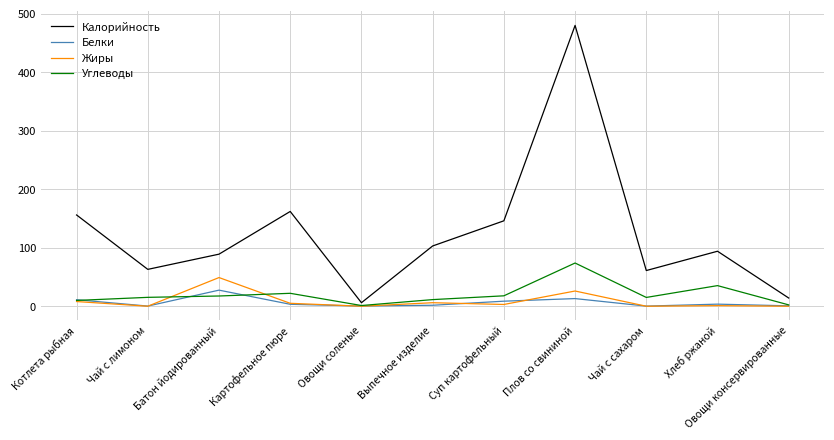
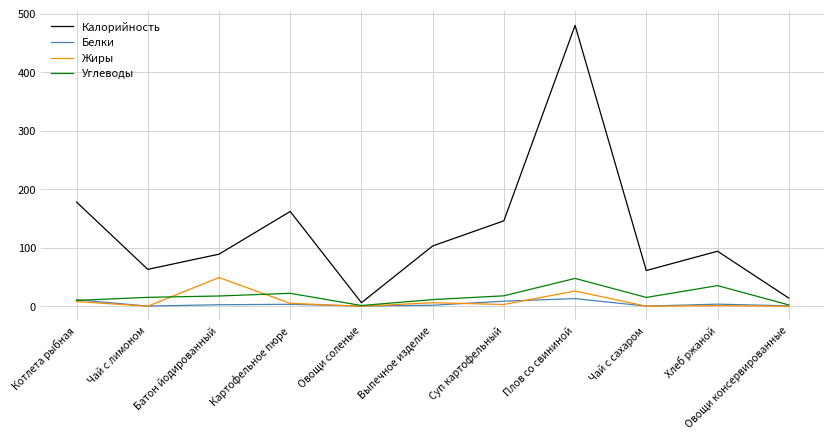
  {
    "Калорийность": {
-     "Котлета рыбная": 160,
+     "Котлета рыбная": 180,
      "Чай с лимоном": 60,
      "Батон йодированный": 90,
      "Картофельное пюре": 160,
      "Овощи соленые": 10,
      "Выпечное изделие": 100,
      "Суп картофельный": 150,
      "Плов со свининой": 480,
      "Чай с сахаром": 60,
      "Хлеб ржаной": 90,
      "Овощи консервированные": 10
    },
    "Белки": {
-     "Батон йодированный": 30,
+     "Батон йодированный": 0,
      "Суп картофельный": 10,
      "Плов со свининой": 10
    },
    "Жиры": {
      "Батон йодированный": 50,
      "Суп картофельный": 0,
      "Плов со свининой": 30
    },
    "Углеводы": {
      "Чай с лимоном": 20,
      "Батон йодированный": 20,
      "Картофельное пюре": 20,
      "Выпечное изделие": 10,
      "Суп картофельный": 20,
-     "Плов со свининой": 70,
+     "Плов со свининой": 50,
      "Чай с сахаром": 20,
      "Хлеб ржаной": 40
    }
  }
